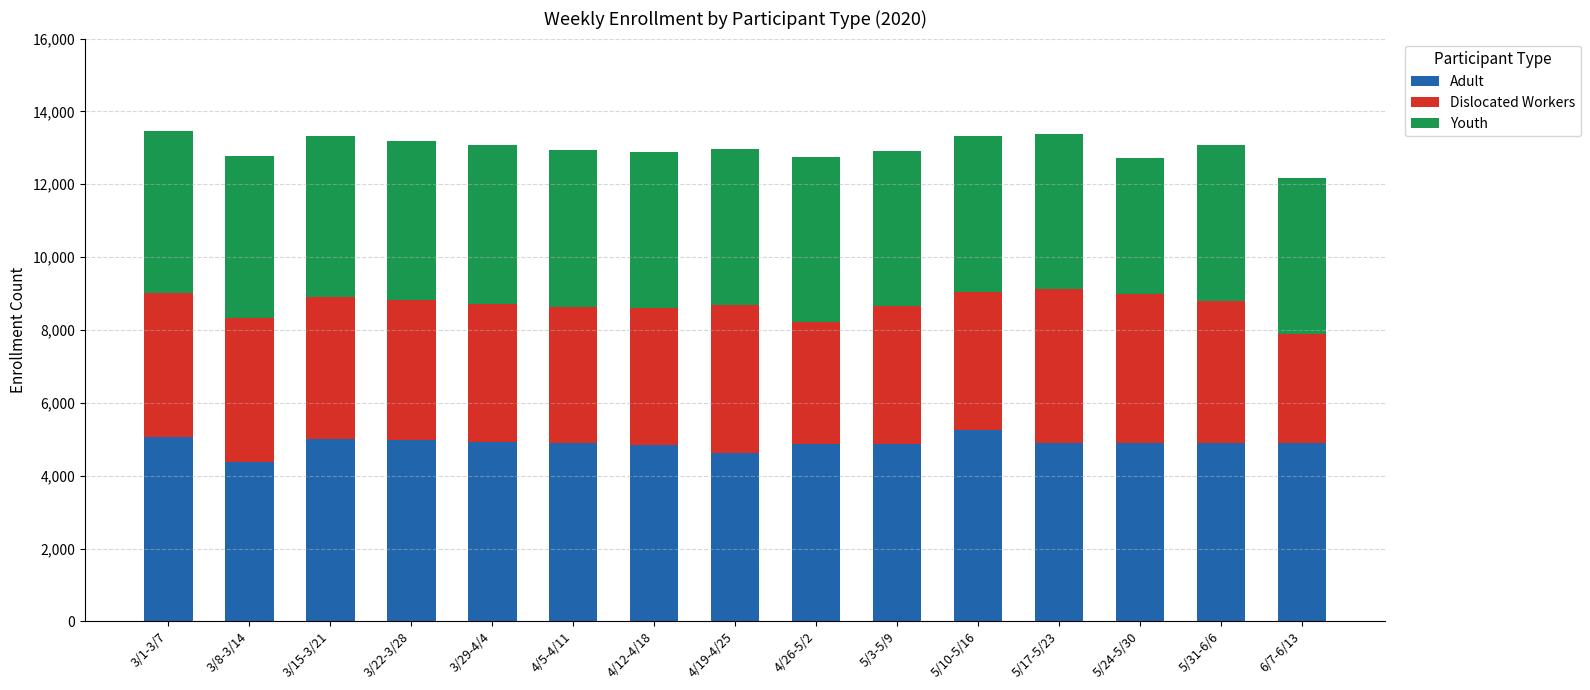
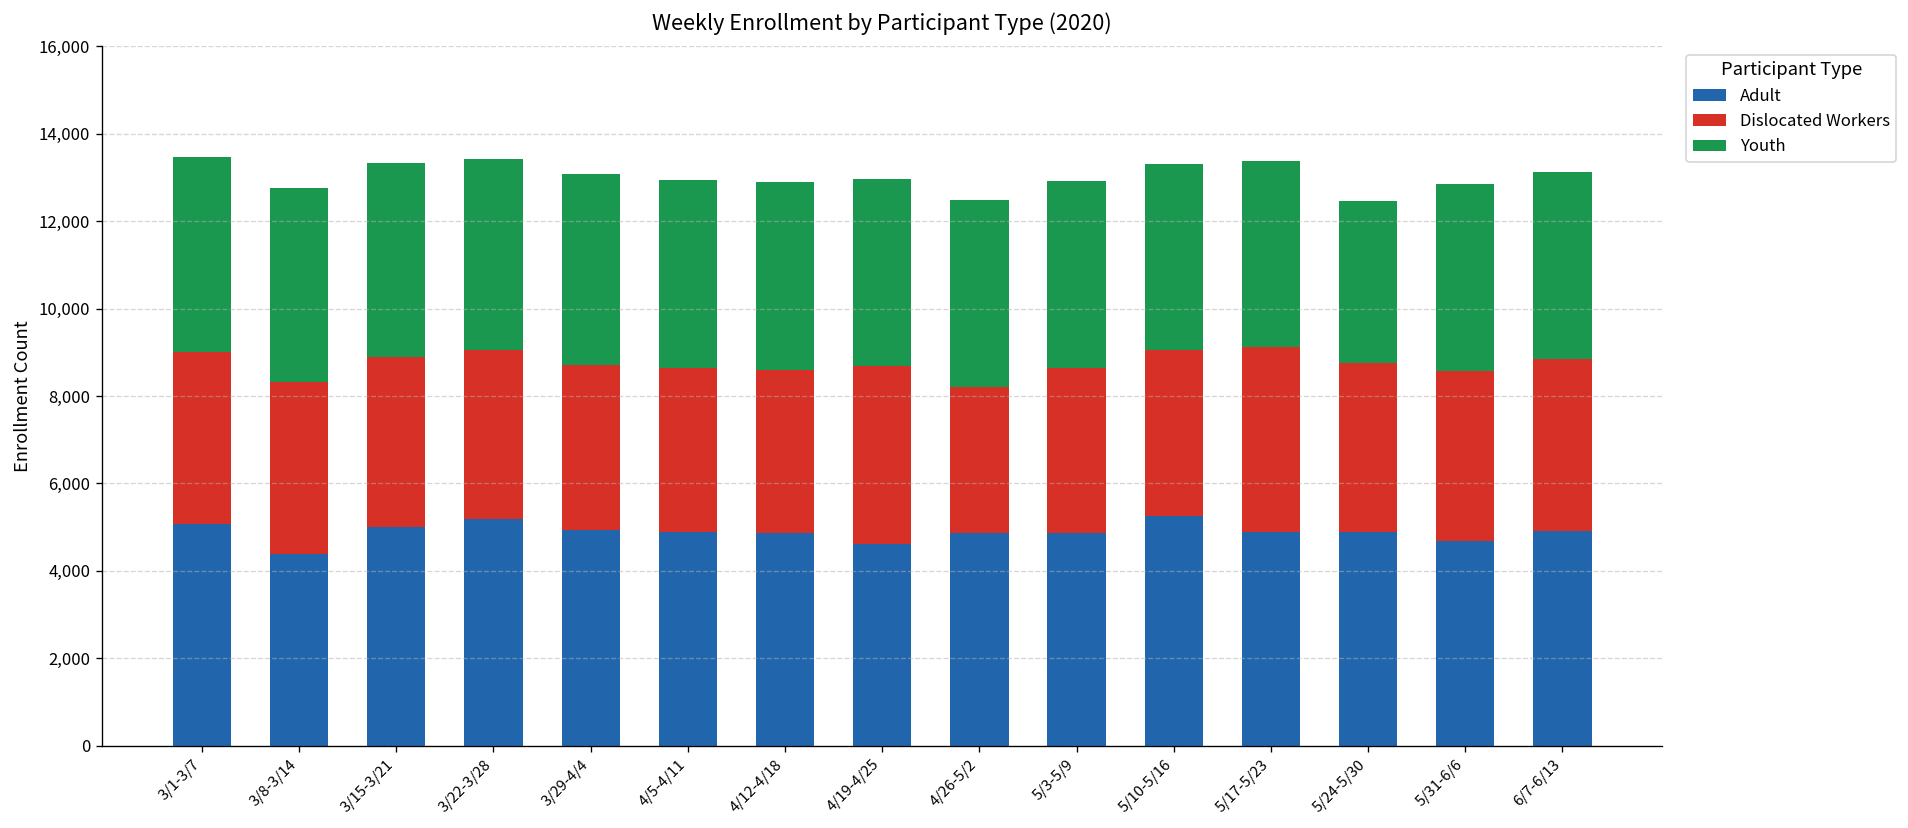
  {
    "Adult": {
      "3/1-3/7": "5,100",
      "3/8-3/14": "4,400",
      "3/15-3/21": "5,000",
-     "3/22-3/28": "5,000",
+     "3/22-3/28": "5,200",
      "3/29-4/4": "4,900",
      "4/5-4/11": "4,900",
      "4/12-4/18": "4,900",
      "4/19-4/25": "4,600",
      "4/26-5/2": "4,900",
      "5/3-5/9": "4,900",
      "5/10-5/16": "5,200",
      "5/17-5/23": "4,900",
      "5/24-5/30": "4,900",
-     "5/31-6/6": "4,900",
+     "5/31-6/6": "4,700",
      "6/7-6/13": "4,900"
    },
    "Dislocated Workers": {
      "3/1-3/7": "4,000",
      "3/8-3/14": "3,900",
      "3/15-3/21": "3,900",
      "3/22-3/28": "3,800",
      "3/29-4/4": "3,800",
      "4/5-4/11": "3,700",
      "4/12-4/18": "3,700",
      "4/19-4/25": "4,100",
      "4/26-5/2": "3,400",
      "5/3-5/9": "3,800",
      "5/10-5/16": "3,800",
      "5/17-5/23": "4,200",
-     "5/24-5/30": "4,100",
+     "5/24-5/30": "3,800",
      "5/31-6/6": "3,900",
-     "6/7-6/13": "3,000"
+     "6/7-6/13": "3,900"
    },
    "Youth": {
      "3/1-3/7": "4,400",
      "3/8-3/14": "4,400",
      "3/15-3/21": "4,400",
      "3/22-3/28": "4,400",
      "3/29-4/4": "4,400",
      "4/5-4/11": "4,300",
      "4/12-4/18": "4,300",
      "4/19-4/25": "4,300",
-     "4/26-5/2": "4,500",
+     "4/26-5/2": "4,300",
      "5/3-5/9": "4,300",
      "5/10-5/16": "4,300",
      "5/17-5/23": "4,300",
      "5/24-5/30": "3,700",
      "5/31-6/6": "4,300",
      "6/7-6/13": "4,300"
    }
  }
